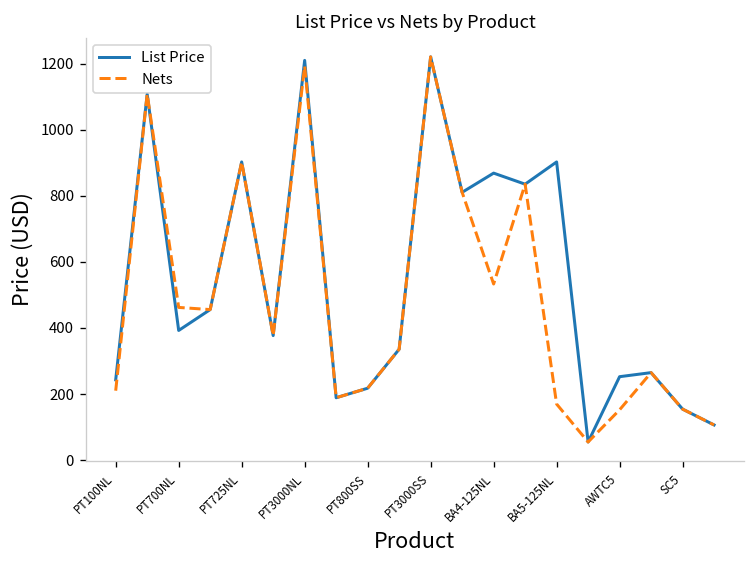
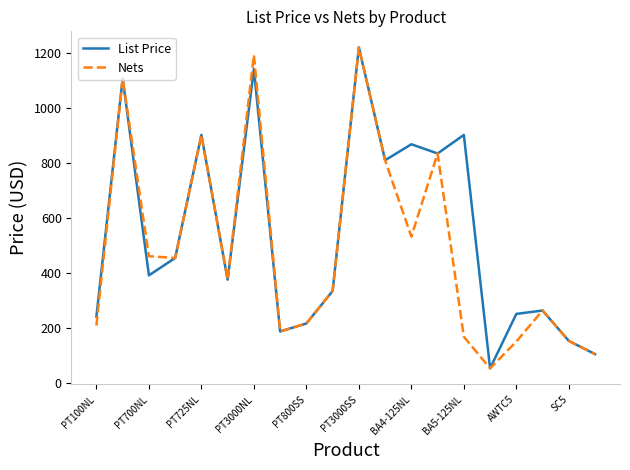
  {
    "List Price": {
      "PT100NL": 240,
      "PT700NL": 390,
-     "PT3000NL": 1210,
+     "PT3000NL": 1140,
      "BA4-125NL": 870,
      "BA5-125NL": 900,
      "AWTC5": 250
    },
    "Nets": {
      "PT100NL": 210,
      "PT700NL": 460,
      "PT3000NL": 1190,
      "BA4-125NL": 530,
      "BA5-125NL": 170,
      "AWTC5": 150
    }
  }
